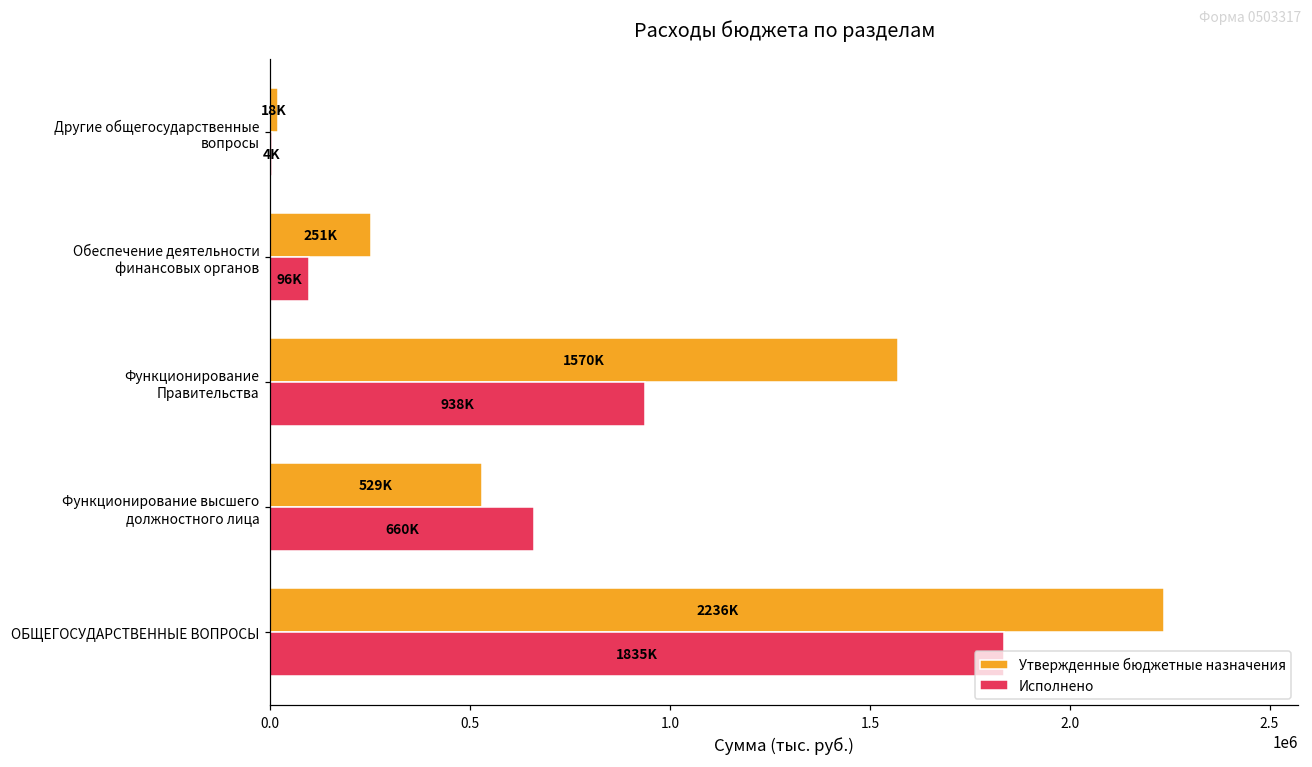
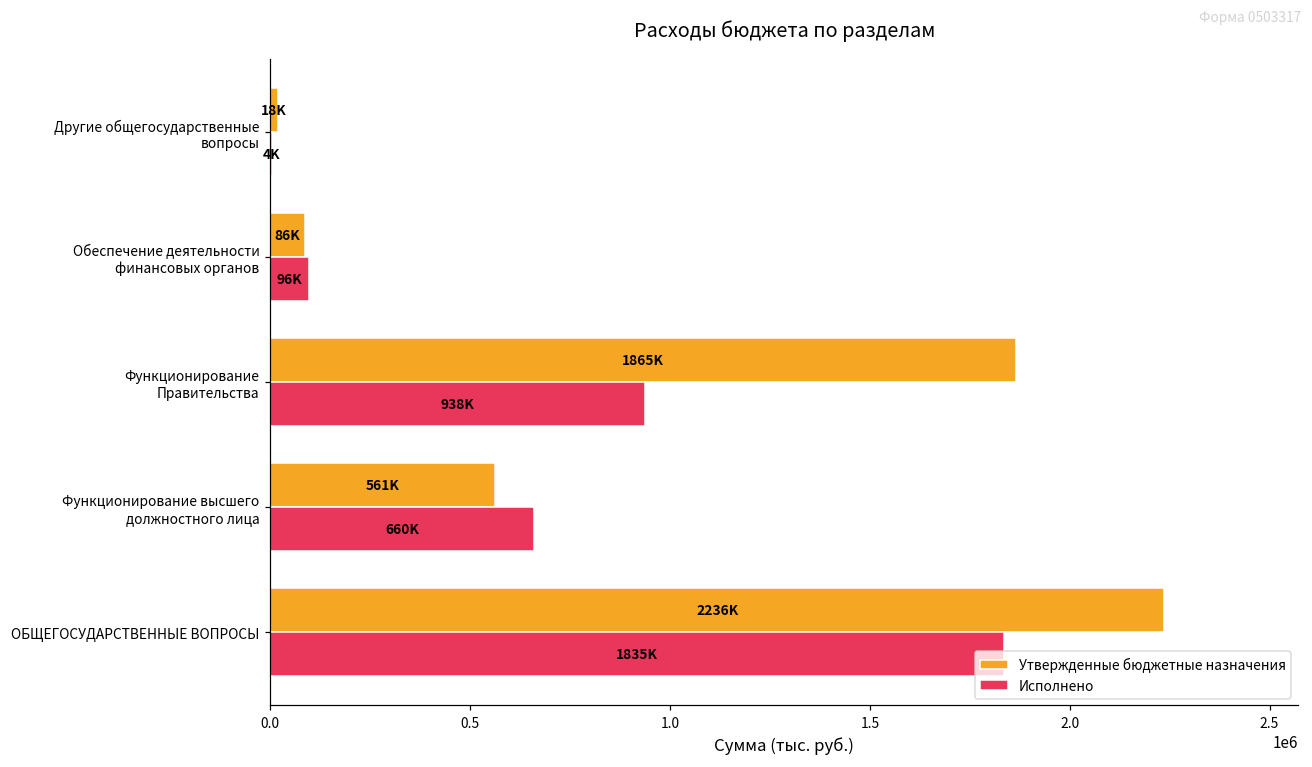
  {
    "Утвержденные бюджетные назначения": {
      "Другие общегосударственные вопросы": "18K",
-     "Обеспечение деятельности финансовых органов": "251K",
-     "Функционирование Правительства": "1570K",
-     "Функционирование высшего должностного лица": "529K",
+     "Обеспечение деятельности финансовых органов": "86K",
+     "Функционирование Правительства": "1865K",
+     "Функционирование высшего должностного лица": "561K",
      "ОБЩЕГОСУДАРСТВЕННЫЕ ВОПРОСЫ": "2236K"
    },
    "Исполнено": {
      "Другие общегосударственные вопросы": "4K",
      "Обеспечение деятельности финансовых органов": "96K",
      "Функционирование Правительства": "938K",
      "Функционирование высшего должностного лица": "660K"
    }
  }
